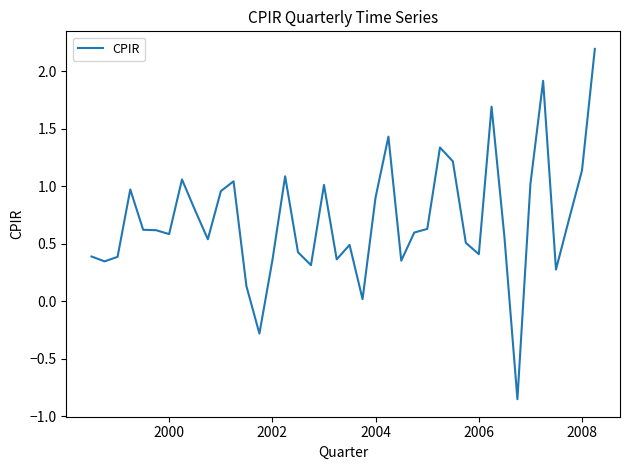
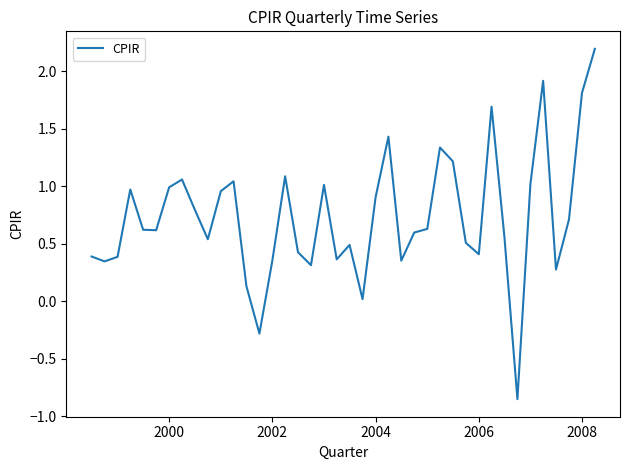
  {
-   "2000": 0.58,
+   "2000": 0.99,
    "2002": 0.36,
    "2004": 0.90,
    "2006": 0.41,
-   "2008": 1.14
+   "2008": 1.81
  }
